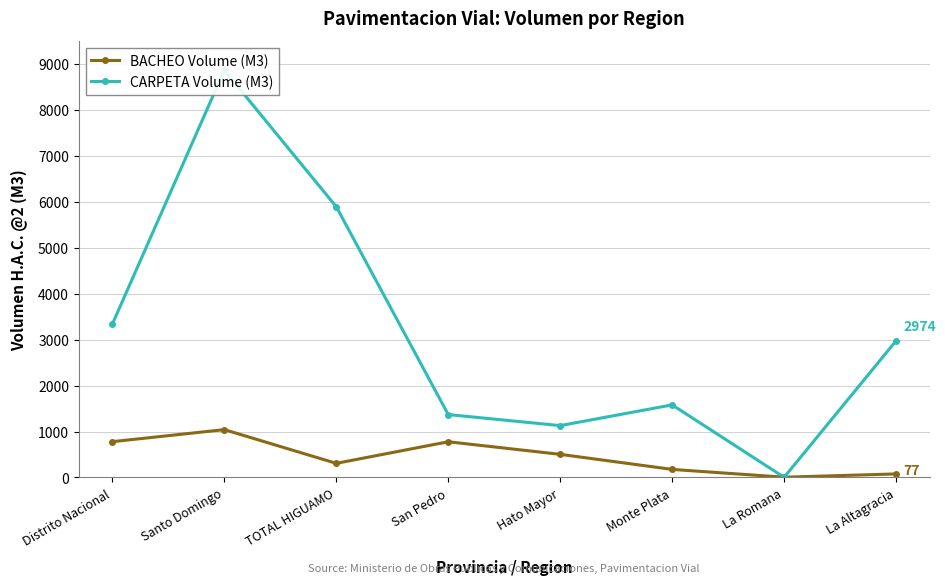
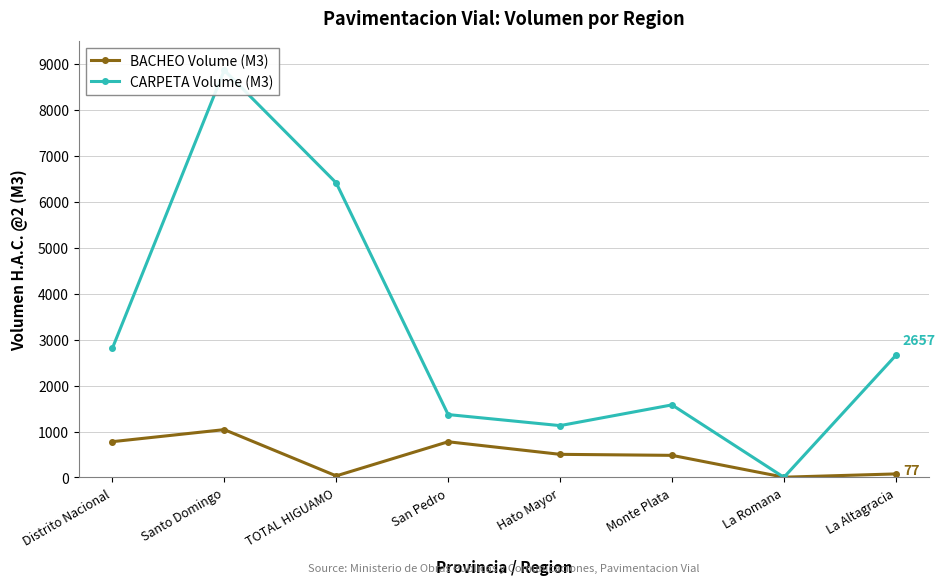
  {
    "BACHEO Volume (M3)": {
      "Distrito Nacional": 800,
      "Santo Domingo": 1000,
-     "TOTAL HIGUAMO": 300,
+     "TOTAL HIGUAMO": 0,
      "San Pedro": 800,
      "Hato Mayor": 500,
-     "Monte Plata": 200
+     "Monte Plata": 500
    },
    "CARPETA Volume (M3)": {
-     "Distrito Nacional": 3300,
-     "TOTAL HIGUAMO": 5900,
-     "La Altagracia": 2974
+     "Distrito Nacional": 2800,
+     "TOTAL HIGUAMO": 6400,
+     "La Altagracia": 2657
    }
  }
